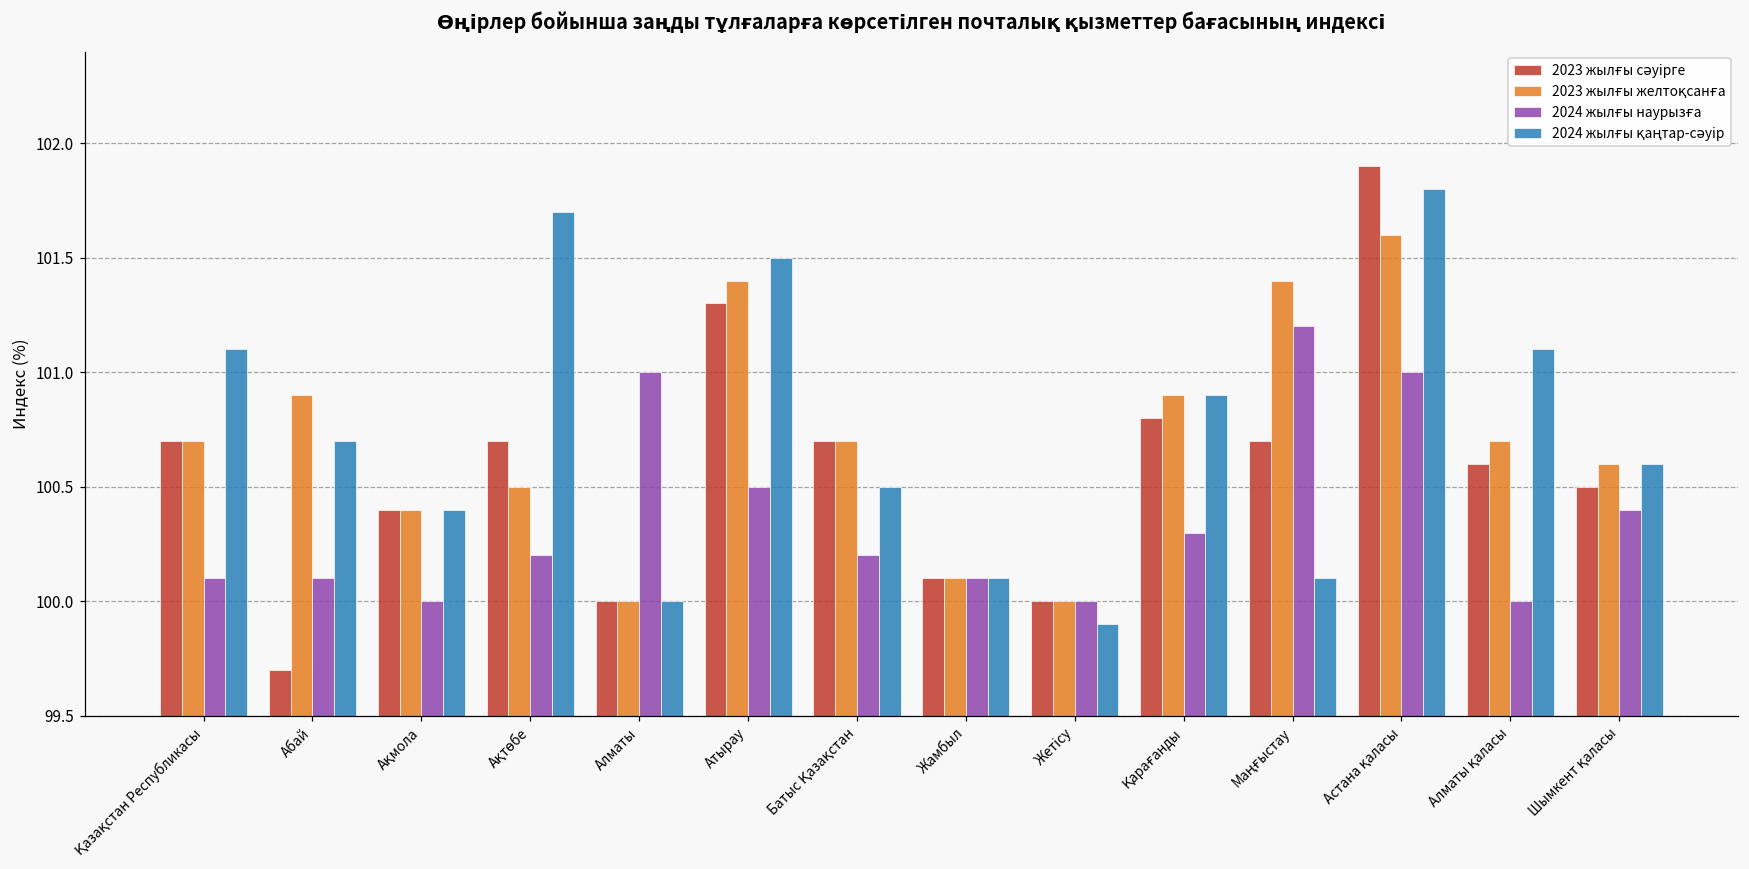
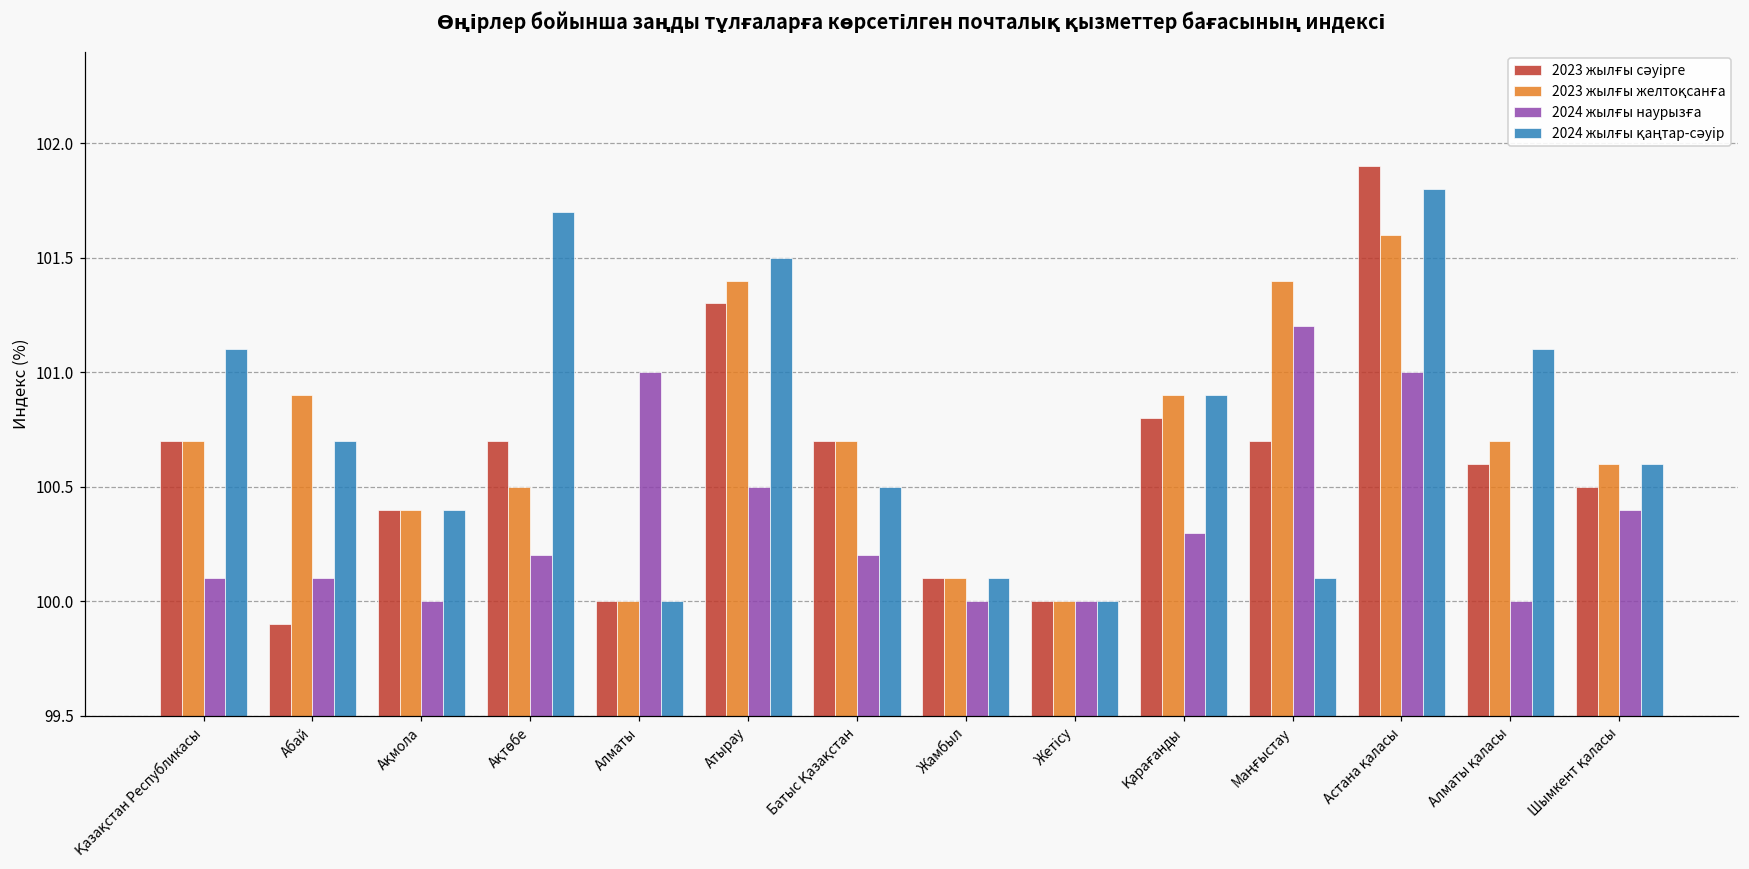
  {
    "2023 жылғы сәуірге": {
      "Қазақстан Республикасы": 100.7,
-     "Абай": 99.7,
+     "Абай": 99.9,
      "Ақмола": 100.4,
      "Ақтөбе": 100.7,
      "Алматы": 100.0,
      "Атырау": 101.3,
      "Батыс Қазақстан": 100.7,
      "Жамбыл": 100.1,
      "Жетісу": 100.0,
      "Қарағанды": 100.8,
      "Маңғыстау": 100.7,
      "Астана қаласы": 101.9,
      "Алматы қаласы": 100.6,
      "Шымкент қаласы": 100.5
    },
    "2023 жылғы желтоқсанға": {
      "Қазақстан Республикасы": 100.7,
      "Абай": 100.9,
      "Ақмола": 100.4,
      "Ақтөбе": 100.5,
      "Алматы": 100.0,
      "Атырау": 101.4,
      "Батыс Қазақстан": 100.7,
      "Жамбыл": 100.1,
      "Жетісу": 100.0,
      "Қарағанды": 100.9,
      "Маңғыстау": 101.4,
      "Астана қаласы": 101.6,
      "Алматы қаласы": 100.7,
      "Шымкент қаласы": 100.6
    },
    "2024 жылғы наурызға": {
      "Қазақстан Республикасы": 100.1,
      "Абай": 100.1,
      "Ақмола": 100.0,
      "Ақтөбе": 100.2,
      "Алматы": 101.0,
      "Атырау": 100.5,
      "Батыс Қазақстан": 100.2,
-     "Жамбыл": 100.1,
+     "Жамбыл": 100.0,
      "Жетісу": 100.0,
      "Қарағанды": 100.3,
      "Маңғыстау": 101.2,
      "Астана қаласы": 101.0,
      "Алматы қаласы": 100.0,
      "Шымкент қаласы": 100.4
    },
    "2024 жылғы қаңтар-сәуір": {
      "Қазақстан Республикасы": 101.1,
      "Абай": 100.7,
      "Ақмола": 100.4,
      "Ақтөбе": 101.7,
      "Алматы": 100.0,
      "Атырау": 101.5,
      "Батыс Қазақстан": 100.5,
      "Жамбыл": 100.1,
-     "Жетісу": 99.9,
+     "Жетісу": 100.0,
      "Қарағанды": 100.9,
      "Маңғыстау": 100.1,
      "Астана қаласы": 101.8,
      "Алматы қаласы": 101.1,
      "Шымкент қаласы": 100.6
    }
  }
